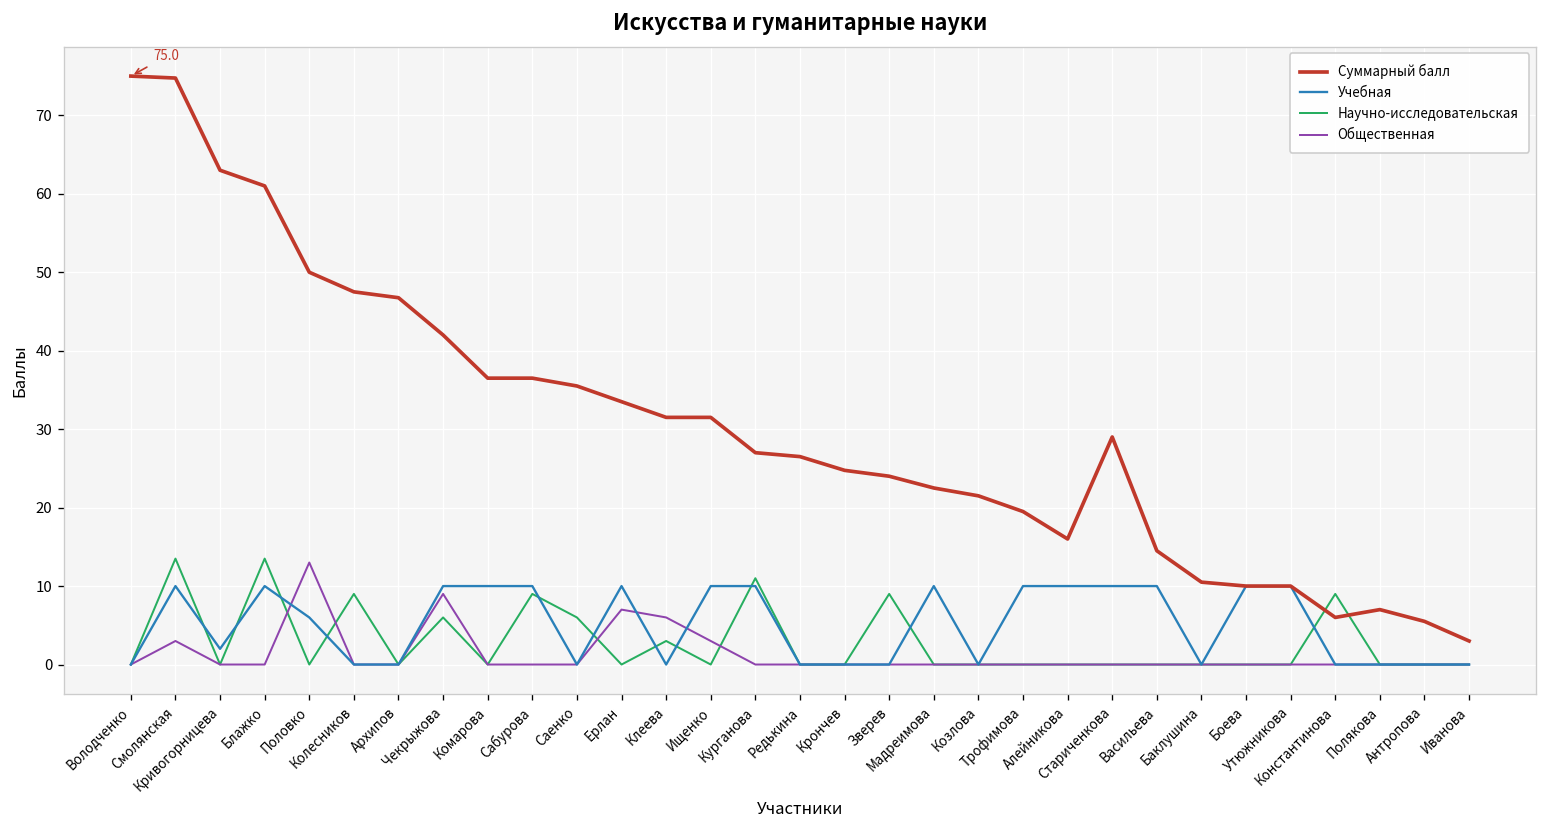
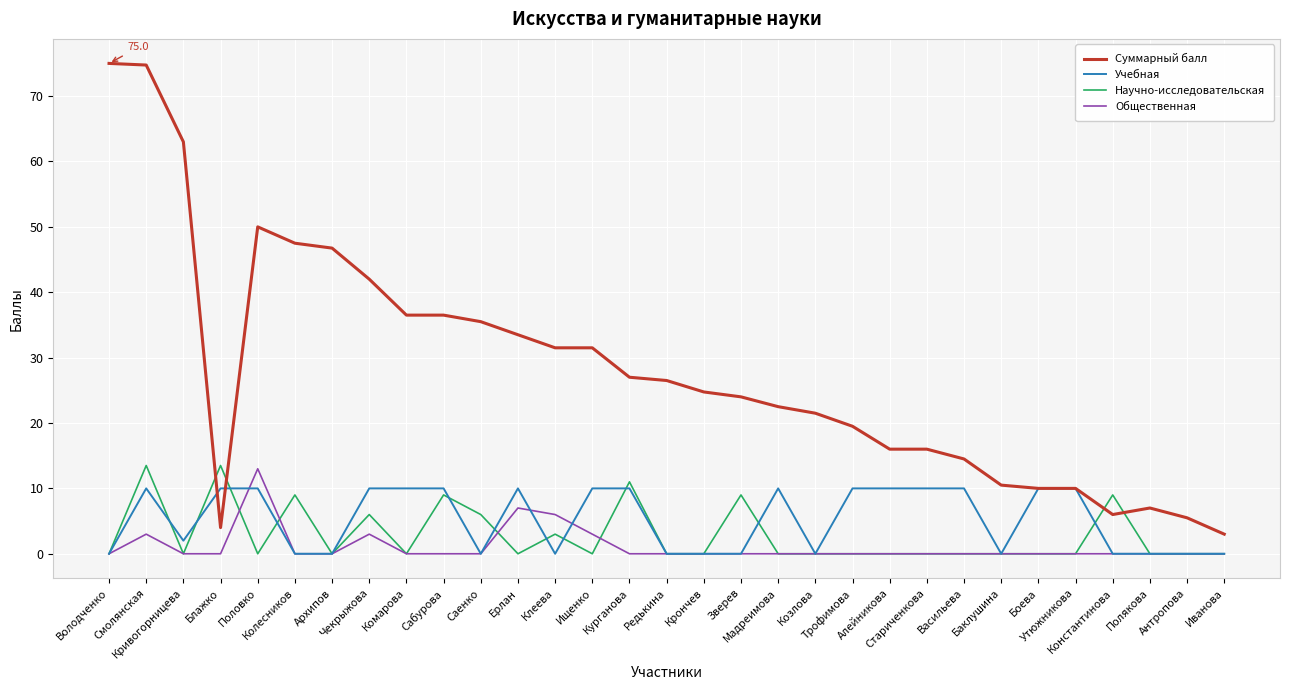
  {
    "Суммарный балл": {
      "Кривогорницева": 63,
-     "Блажко": 61,
+     "Блажко": 4,
      "Половко": 50,
      "Колесников": 48,
      "Архипов": 47,
      "Чекрыжова": 42,
      "Комарова": 37,
      "Сабурова": 37,
      "Саенко": 36,
      "Ерлан": 34,
      "Клеева": 32,
      "Ищенко": 32,
      "Курганова": 27,
      "Редькина": 27,
      "Крончев": 25,
      "Зверев": 24,
      "Мадреимова": 23,
      "Козлова": 22,
      "Трофимова": 20,
      "Алейникова": 16,
-     "Стариченкова": 29,
+     "Стариченкова": 16,
      "Васильева": 15,
      "Баклушина": 11,
      "Константинова": 6,
      "Полякова": 7,
      "Антропова": 6,
      "Иванова": 3
    },
    "Учебная": {
      "Смолянская": 10,
      "Кривогорницева": 2,
      "Блажко": 10,
-     "Половко": 6,
+     "Половко": 10,
      "Чекрыжова": 10,
      "Комарова": 10,
      "Сабурова": 10,
      "Ерлан": 10,
      "Клеева": 0,
      "Ищенко": 10,
      "Курганова": 10,
      "Мадреимова": 10,
      "Трофимова": 10,
      "Алейникова": 10,
      "Стариченкова": 10,
      "Васильева": 10
    },
    "Научно-исследовательская": {
      "Смолянская": 14,
      "Блажко": 14,
      "Половко": 0,
      "Колесников": 9,
      "Чекрыжова": 6,
      "Сабурова": 9,
      "Саенко": 6,
      "Ерлан": 0,
      "Клеева": 3,
      "Ищенко": 0,
      "Курганова": 11,
      "Зверев": 9,
      "Константинова": 9
    },
    "Общественная": {
      "Смолянская": 3,
      "Блажко": 0,
      "Половко": 13,
-     "Чекрыжова": 9,
+     "Чекрыжова": 3,
      "Сабурова": 0,
      "Ерлан": 7,
      "Клеева": 6,
      "Ищенко": 3,
      "Курганова": 0
    }
  }
